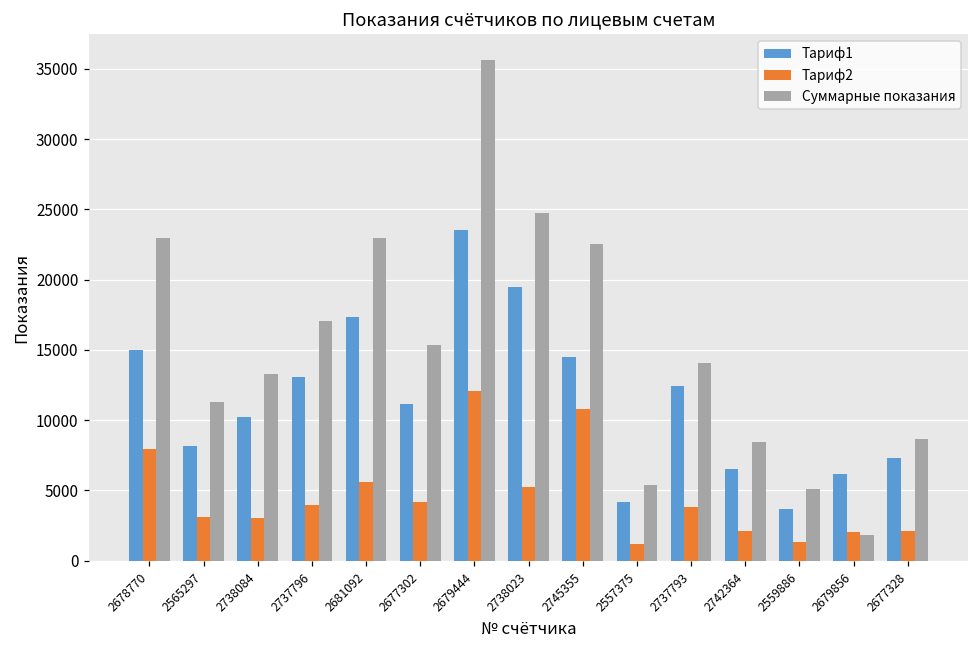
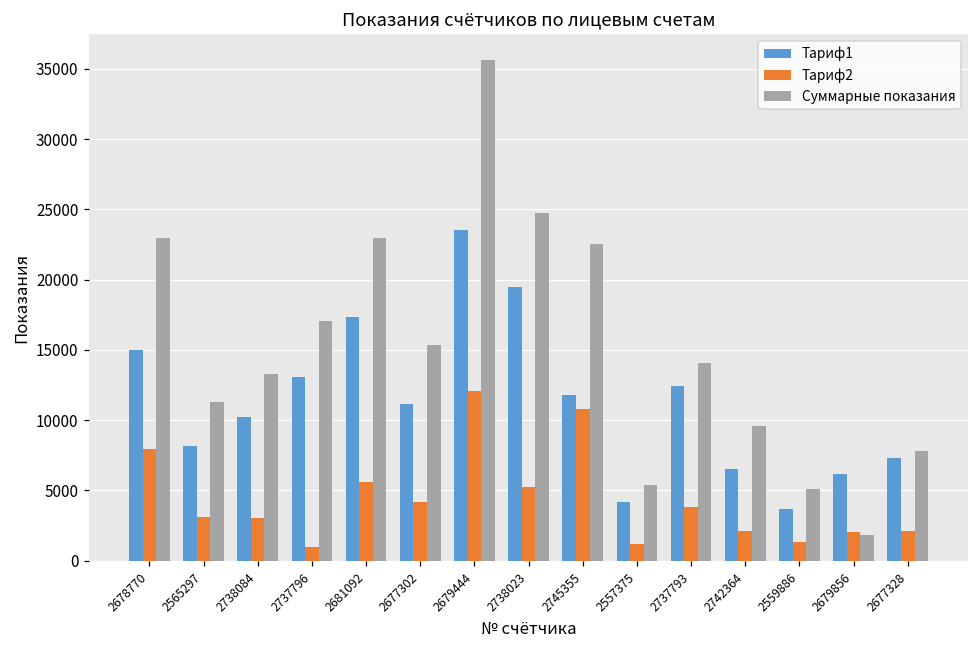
  {
    "Тариф1": {
      "2678770": 15000,
      "2565297": 8200,
      "2738084": 10200,
      "2737796": 13000,
      "2681092": 17300,
      "2677302": 11100,
      "2679444": 23600,
      "2738023": 19500,
-     "2745355": 14500,
+     "2745355": 11800,
      "2557375": 4200,
      "2737793": 12500,
      "2742364": 6500,
      "2559886": 3700,
      "2679856": 6200,
      "2677328": 7300
    },
    "Тариф2": {
      "2678770": 8000,
      "2565297": 3100,
      "2738084": 3000,
-     "2737796": 4000,
+     "2737796": 1000,
      "2681092": 5600,
      "2677302": 4200,
      "2679444": 12100,
      "2738023": 5300,
      "2745355": 10800,
      "2557375": 1200,
      "2737793": 3800,
      "2742364": 2100,
      "2559886": 1400,
      "2679856": 2000,
      "2677328": 2100
    },
    "Суммарные показания": {
      "2678770": 23000,
      "2565297": 11300,
      "2738084": 13300,
      "2737796": 17000,
      "2681092": 22900,
      "2677302": 15300,
      "2679444": 35700,
      "2738023": 24800,
      "2745355": 22600,
      "2557375": 5400,
      "2737793": 14000,
-     "2742364": 8400,
+     "2742364": 9600,
      "2559886": 5100,
      "2679856": 1800,
-     "2677328": 8600
+     "2677328": 7800
    }
  }
